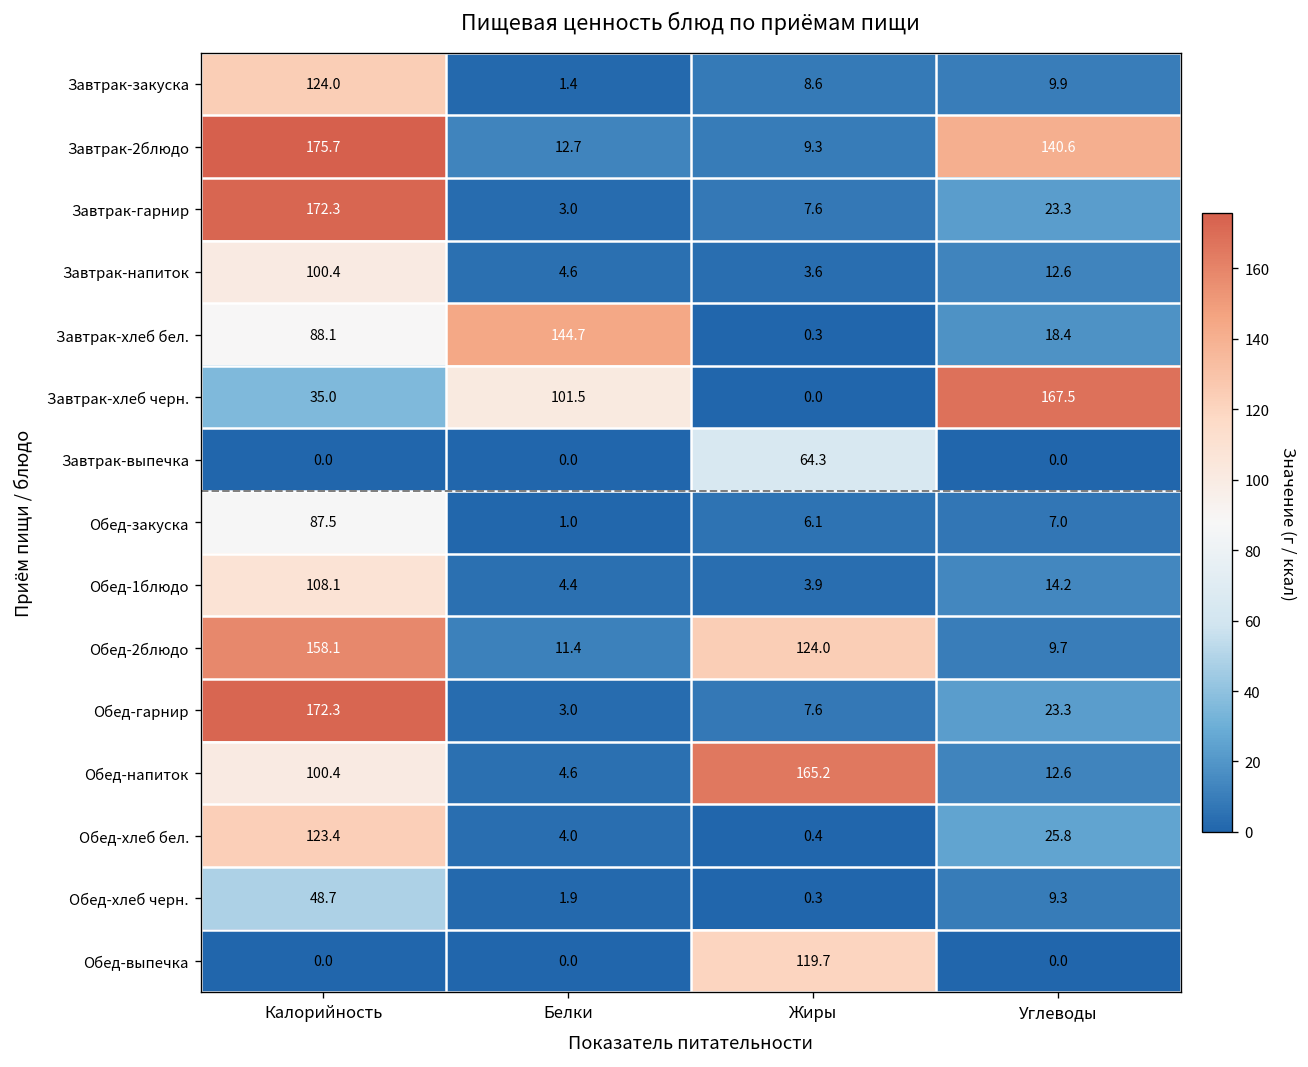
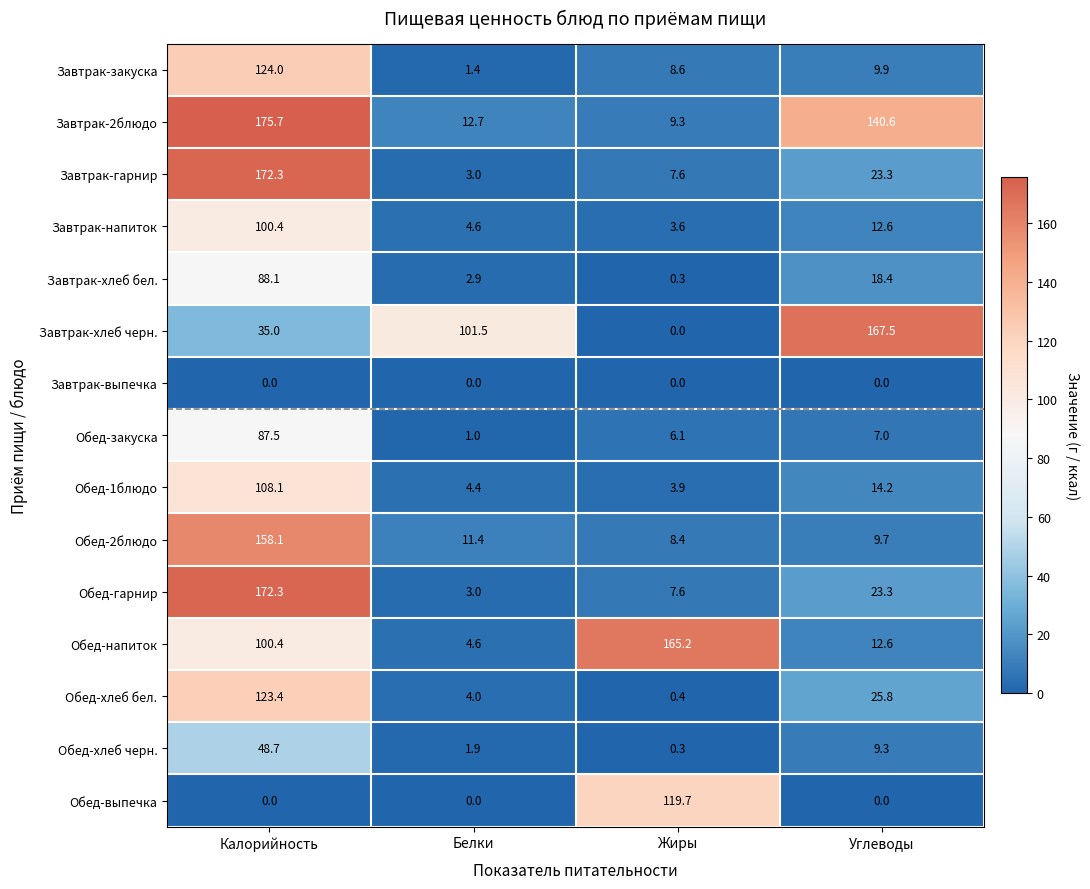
  {
    "Завтрак-закуска": {
      "Калорийность": 124.0,
      "Белки": 1.4,
      "Жиры": 8.6,
      "Углеводы": 9.9
    },
    "Завтрак-2блюдо": {
      "Калорийность": 175.7,
      "Белки": 12.7,
      "Жиры": 9.3,
      "Углеводы": 140.6
    },
    "Завтрак-гарнир": {
      "Калорийность": 172.3,
      "Белки": 3.0,
      "Жиры": 7.6,
      "Углеводы": 23.3
    },
    "Завтрак-напиток": {
      "Калорийность": 100.4,
      "Белки": 4.6,
      "Жиры": 3.6,
      "Углеводы": 12.6
    },
    "Завтрак-хлеб бел.": {
      "Калорийность": 88.1,
-     "Белки": 144.7,
+     "Белки": 2.9,
      "Жиры": 0.3,
      "Углеводы": 18.4
    },
    "Завтрак-хлеб черн.": {
      "Калорийность": 35.0,
      "Белки": 101.5,
      "Жиры": 0.0,
      "Углеводы": 167.5
    },
    "Завтрак-выпечка": {
      "Калорийность": 0.0,
      "Белки": 0.0,
-     "Жиры": 64.3,
+     "Жиры": 0.0,
      "Углеводы": 0.0
    },
    "Обед-закуска": {
      "Калорийность": 87.5,
      "Белки": 1.0,
      "Жиры": 6.1,
      "Углеводы": 7.0
    },
    "Обед-1блюдо": {
      "Калорийность": 108.1,
      "Белки": 4.4,
      "Жиры": 3.9,
      "Углеводы": 14.2
    },
    "Обед-2блюдо": {
      "Калорийность": 158.1,
      "Белки": 11.4,
-     "Жиры": 124.0,
+     "Жиры": 8.4,
      "Углеводы": 9.7
    },
    "Обед-гарнир": {
      "Калорийность": 172.3,
      "Белки": 3.0,
      "Жиры": 7.6,
      "Углеводы": 23.3
    },
    "Обед-напиток": {
      "Калорийность": 100.4,
      "Белки": 4.6,
      "Жиры": 165.2,
      "Углеводы": 12.6
    },
    "Обед-хлеб бел.": {
      "Калорийность": 123.4,
      "Белки": 4.0,
      "Жиры": 0.4,
      "Углеводы": 25.8
    },
    "Обед-хлеб черн.": {
      "Калорийность": 48.7,
      "Белки": 1.9,
      "Жиры": 0.3,
      "Углеводы": 9.3
    },
    "Обед-выпечка": {
      "Калорийность": 0.0,
      "Белки": 0.0,
      "Жиры": 119.7,
      "Углеводы": 0.0
    }
  }
